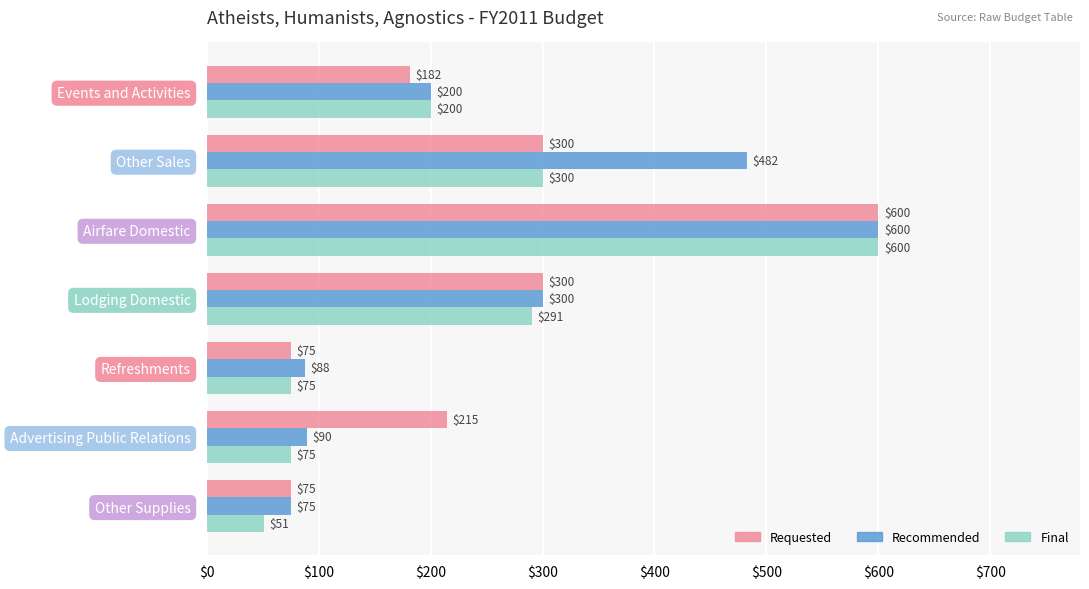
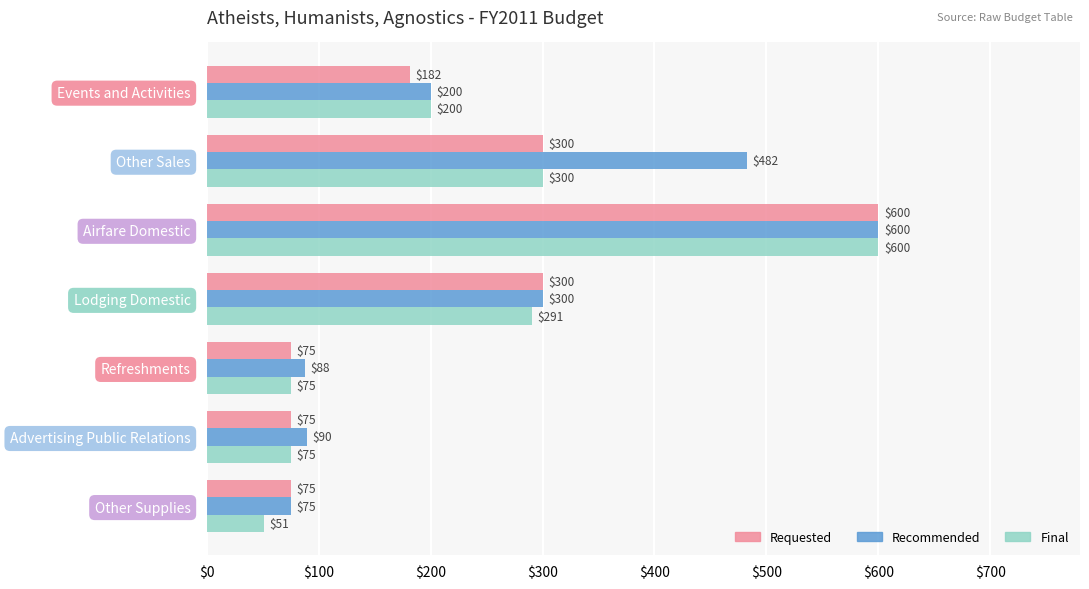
  {
    "Requested": {
      "Events and Activities": "$182",
      "Other Sales": "$300",
      "Airfare Domestic": "$600",
      "Lodging Domestic": "$300",
      "Refreshments": "$75",
-     "Advertising Public Relations": "$215",
+     "Advertising Public Relations": "$75",
      "Other Supplies": "$75"
    },
    "Recommended": {
      "Events and Activities": "$200",
      "Other Sales": "$482",
      "Airfare Domestic": "$600",
      "Lodging Domestic": "$300",
      "Refreshments": "$88",
      "Advertising Public Relations": "$90",
      "Other Supplies": "$75"
    },
    "Final": {
      "Events and Activities": "$200",
      "Other Sales": "$300",
      "Airfare Domestic": "$600",
      "Lodging Domestic": "$291",
      "Refreshments": "$75",
      "Advertising Public Relations": "$75",
      "Other Supplies": "$51"
    }
  }
